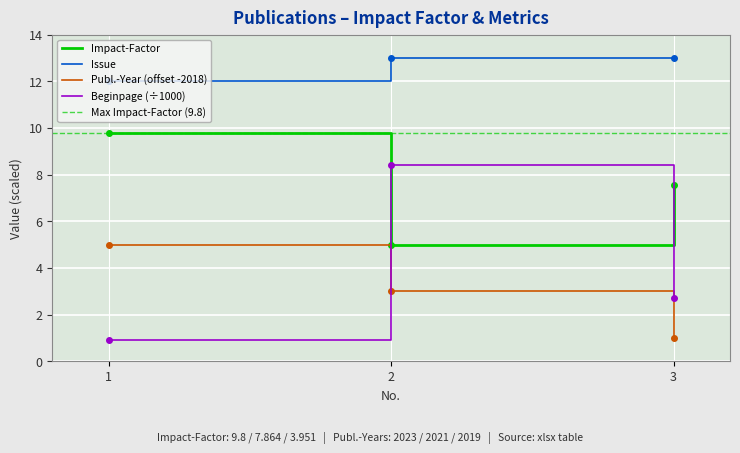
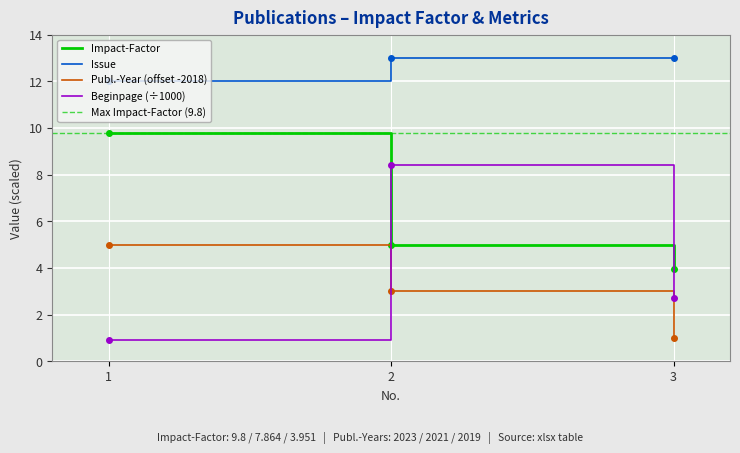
  {
    "Impact-Factor": {
      "1": 9.8,
      "2": 5.0,
-     "3": 7.5
+     "3": 4.0
    },
    "Issue": {
      "2": 13.0,
      "3": 13.0
    },
    "Publ.-Year (offset -2018)": {
      "1": 5.0,
      "2": 3.0,
      "3": 1.0
    },
    "Beginpage (÷1000)": {
      "1": 0.9,
      "2": 8.4,
      "3": 2.7
    }
  }
